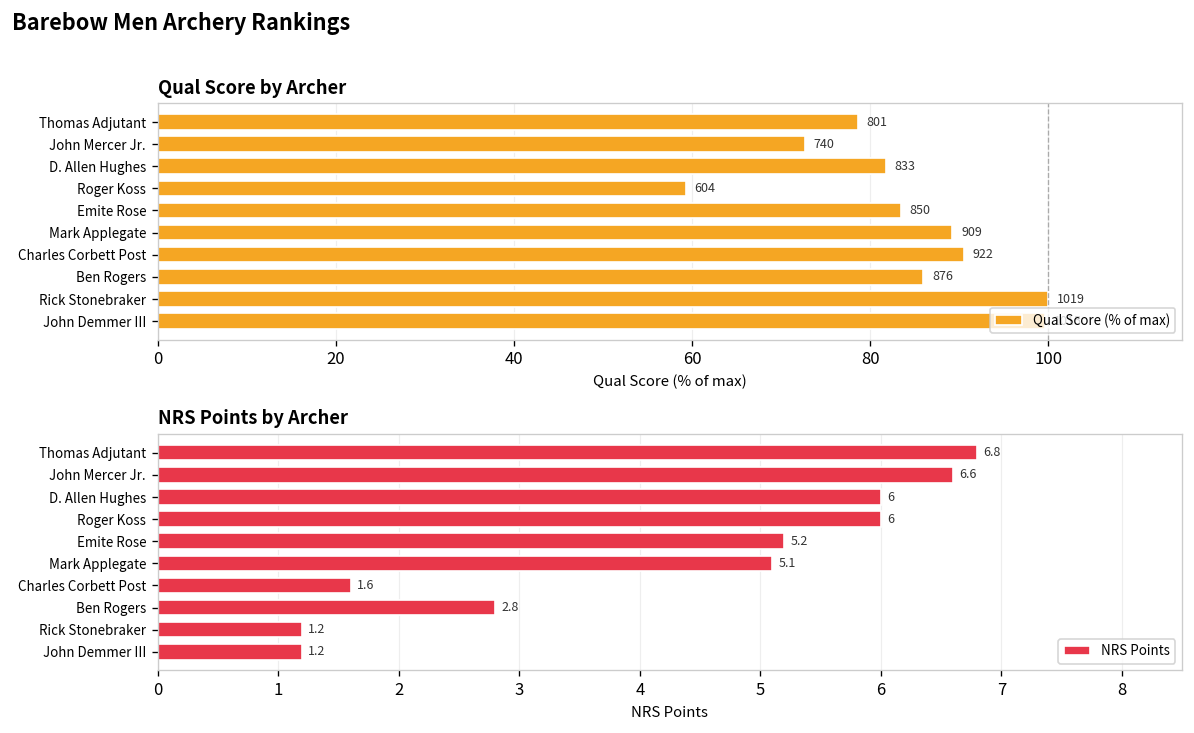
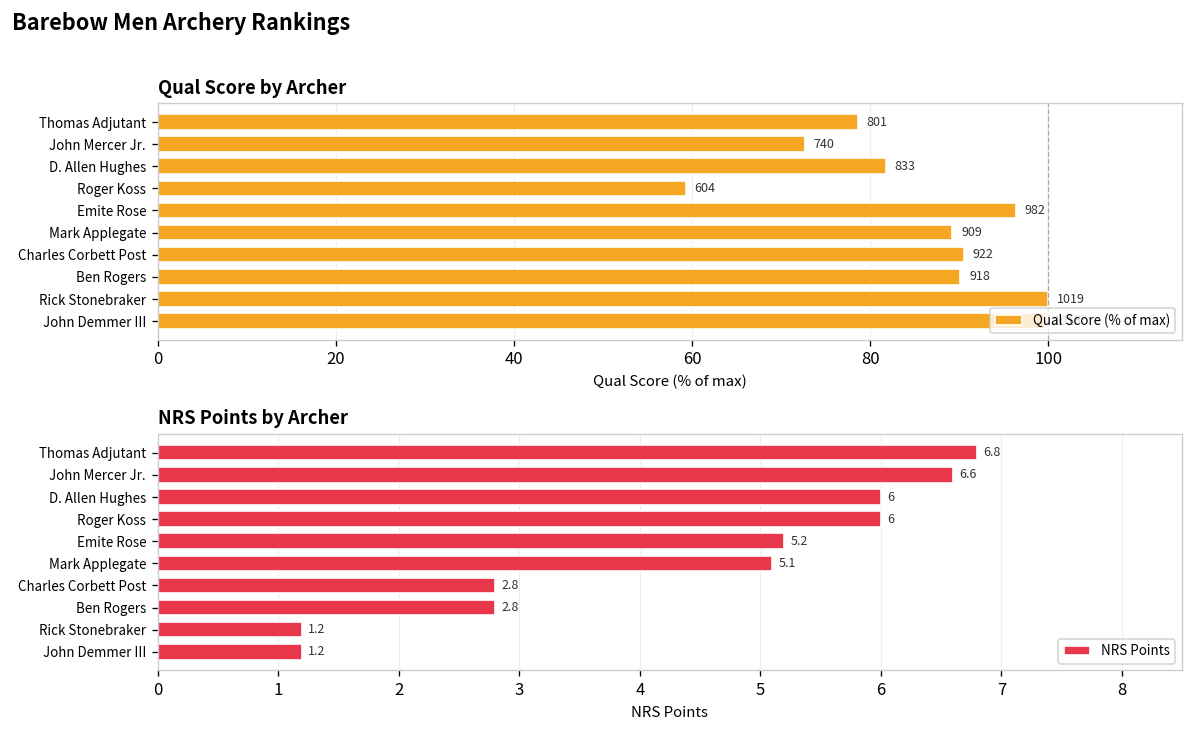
  {
    "Qual Score by Archer": {
-     "Emite Rose": 850,
-     "Ben Rogers": 876
+     "Emite Rose": 982,
+     "Ben Rogers": 918
    },
    "NRS Points by Archer": {
      "Thomas Adjutant": 6.8,
      "John Mercer Jr.": 6.6,
      "D. Allen Hughes": 6,
      "Roger Koss": 6,
      "Emite Rose": 5.2,
      "Mark Applegate": 5.1,
-     "Charles Corbett Post": 1.6,
+     "Charles Corbett Post": 2.8,
      "Ben Rogers": 2.8,
      "Rick Stonebraker": 1.2,
      "John Demmer III": 1.2
    }
  }
